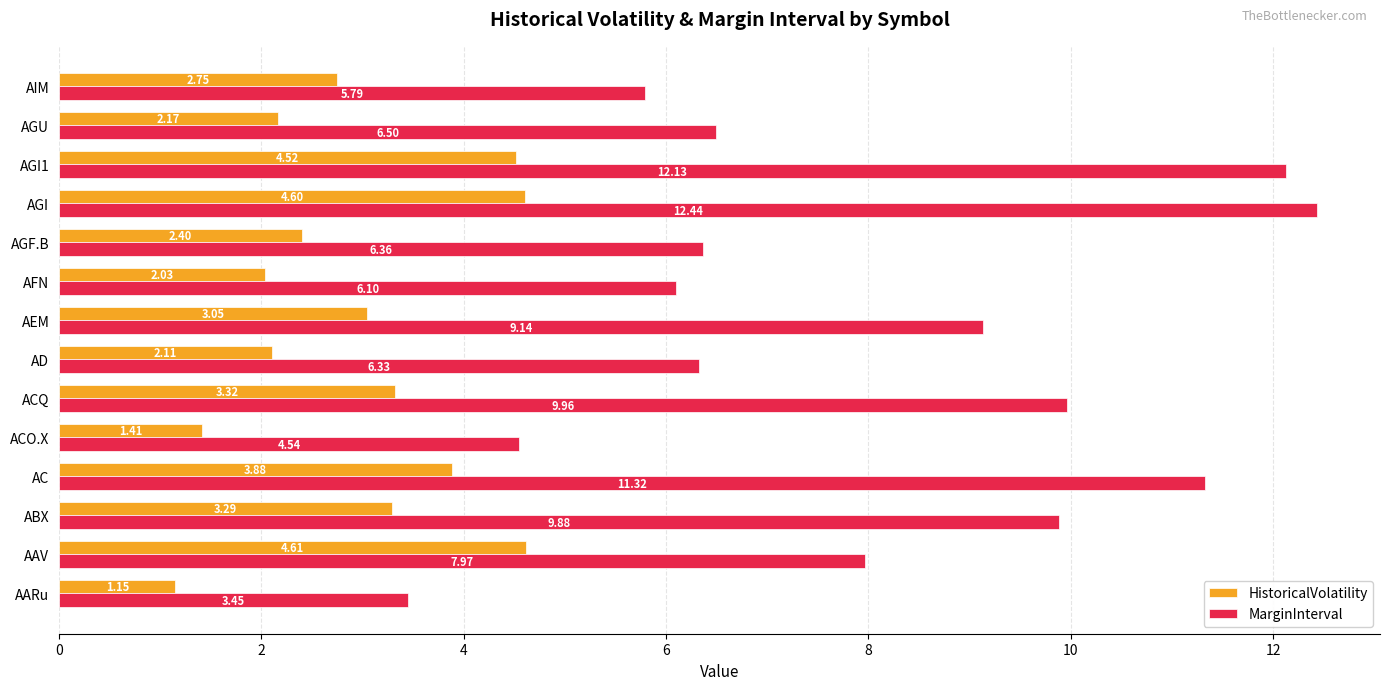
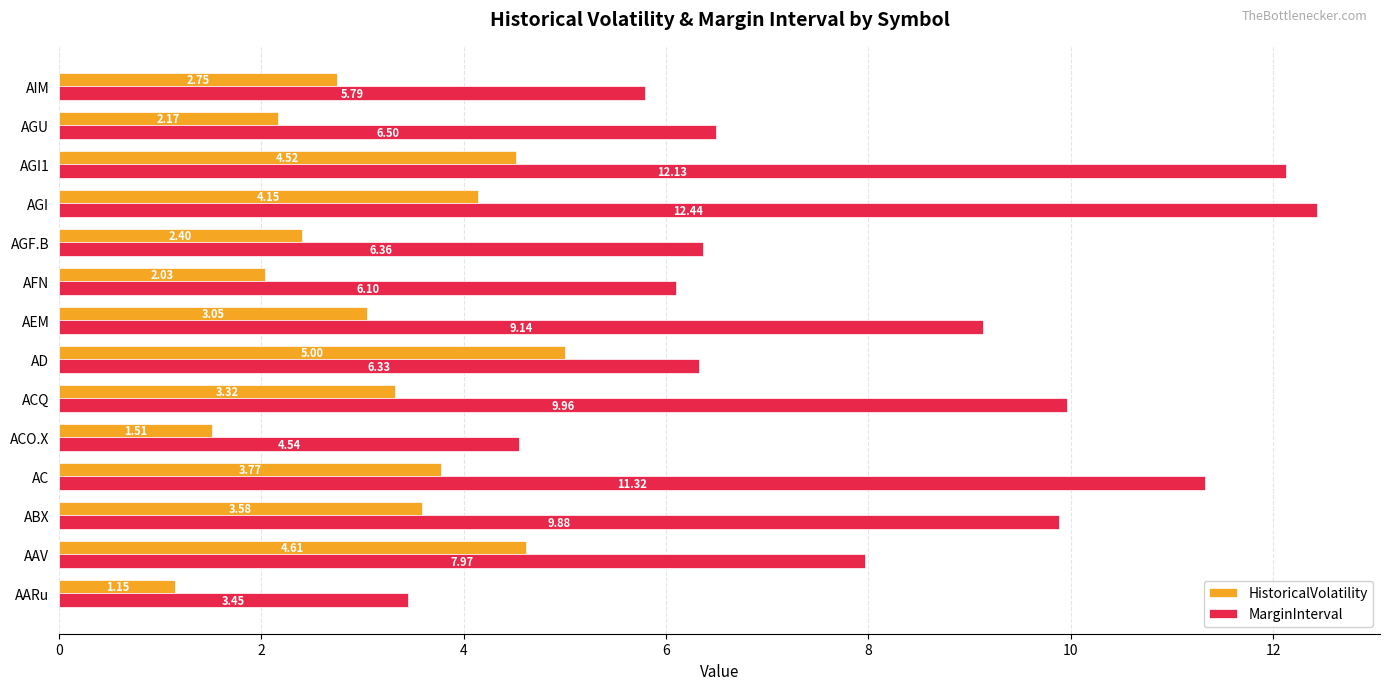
  {
    "HistoricalVolatility": {
      "AIM": 2.75,
      "AGU": 2.17,
      "AGI1": 4.52,
-     "AGI": 4.60,
+     "AGI": 4.15,
      "AGF.B": 2.40,
      "AFN": 2.03,
      "AEM": 3.05,
-     "AD": 2.11,
+     "AD": 5.00,
      "ACQ": 3.32,
-     "ACO.X": 1.41,
-     "AC": 3.88,
-     "ABX": 3.29,
+     "ACO.X": 1.51,
+     "AC": 3.77,
+     "ABX": 3.58,
      "AAV": 4.61,
      "AARu": 1.15
    },
    "MarginInterval": {
      "AIM": 5.79,
      "AGU": 6.50,
      "AGI1": 12.13,
      "AGI": 12.44,
      "AGF.B": 6.36,
      "AFN": 6.10,
      "AEM": 9.14,
      "AD": 6.33,
      "ACQ": 9.96,
      "ACO.X": 4.54,
      "AC": 11.32,
      "ABX": 9.88,
      "AAV": 7.97,
      "AARu": 3.45
    }
  }
